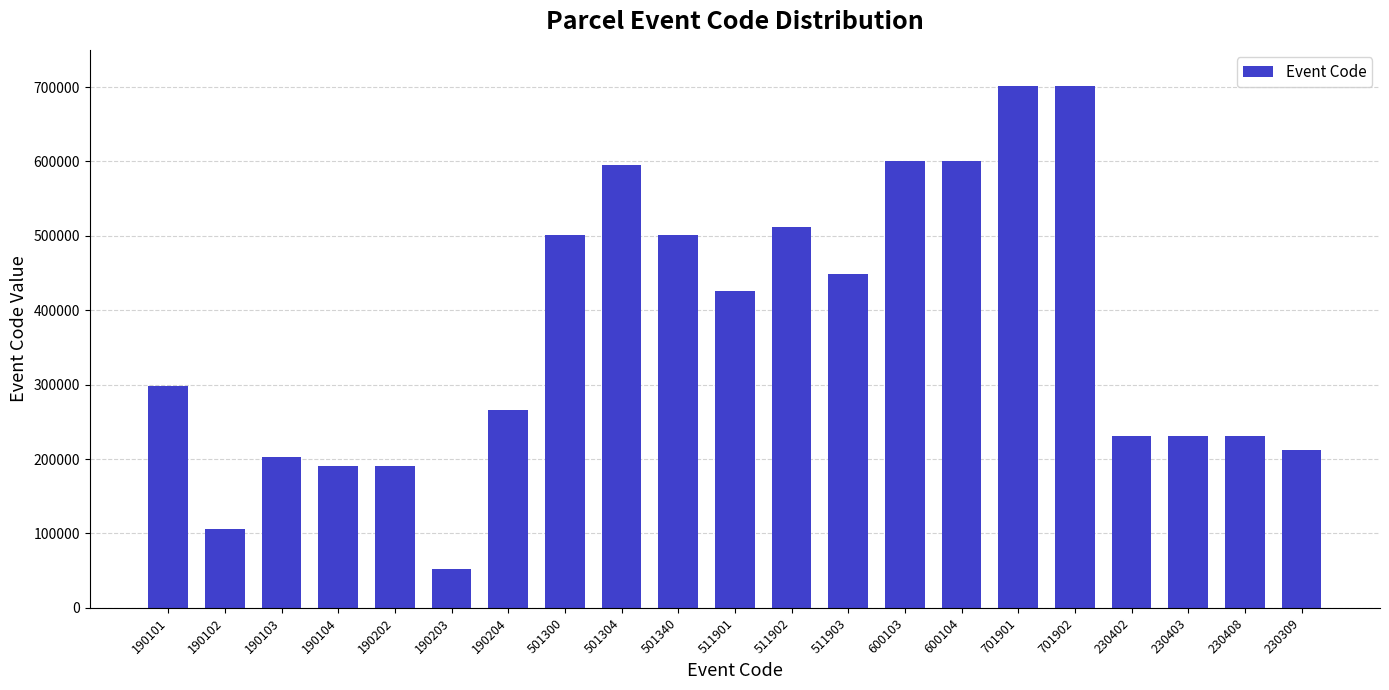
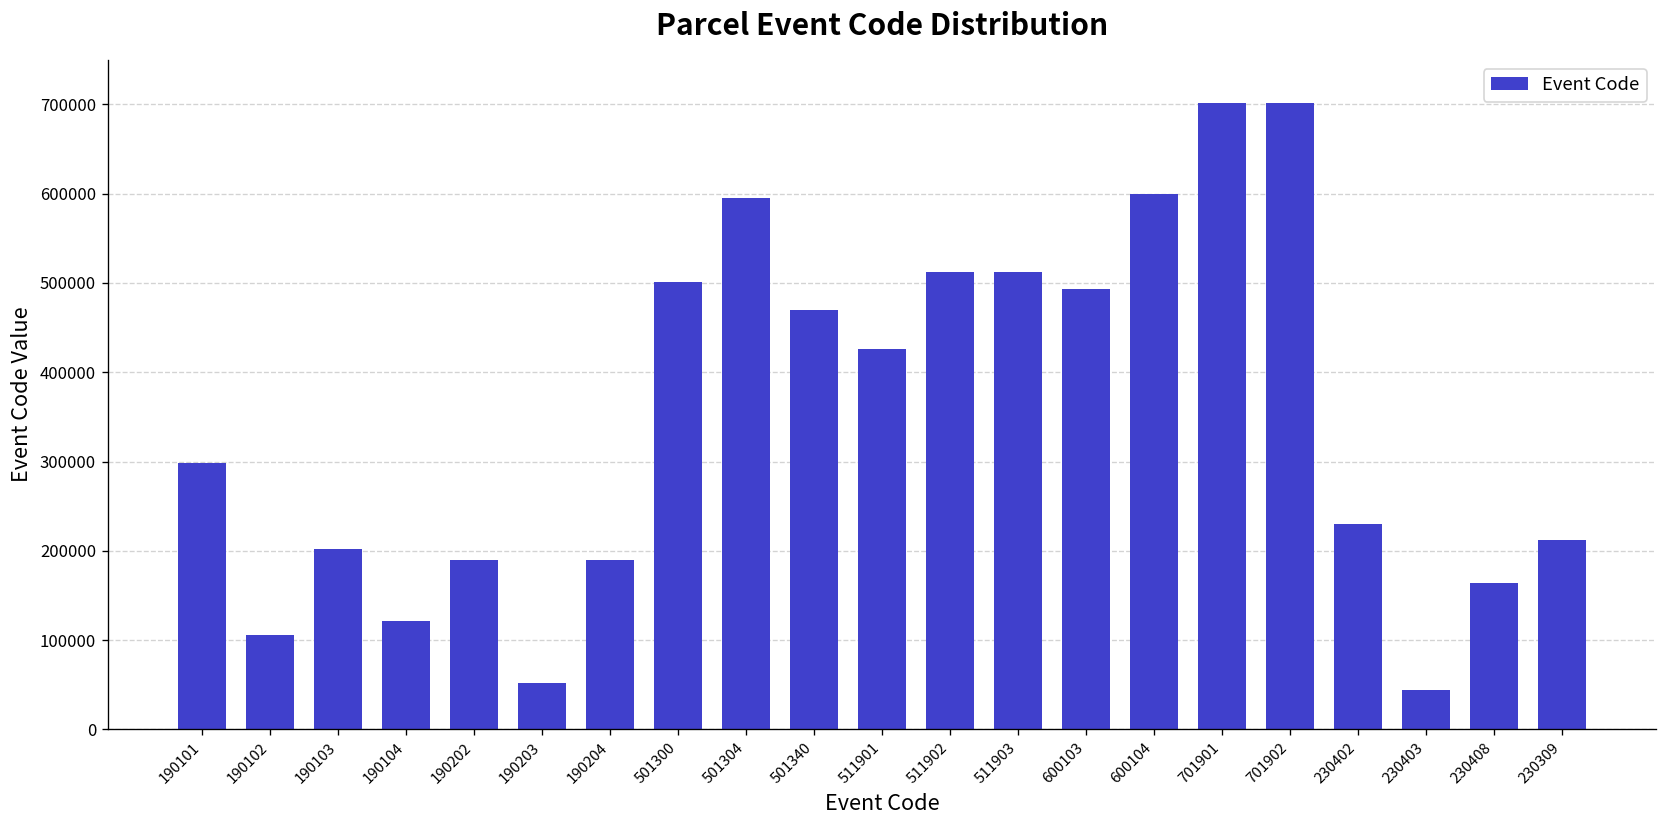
  {
    "190101": 300000,
    "190102": 110000,
    "190103": 200000,
-   "190104": 190000,
+   "190104": 120000,
    "190202": 190000,
    "190203": 50000,
-   "190204": 270000,
+   "190204": 190000,
    "501300": 500000,
    "501304": 590000,
-   "501340": 500000,
+   "501340": 470000,
    "511901": 430000,
    "511902": 510000,
-   "511903": 450000,
-   "600103": 600000,
+   "511903": 510000,
+   "600103": 490000,
    "600104": 600000,
    "701901": 700000,
    "701902": 700000,
    "230402": 230000,
-   "230403": 230000,
-   "230408": 230000,
+   "230403": 40000,
+   "230408": 160000,
    "230309": 210000
  }
